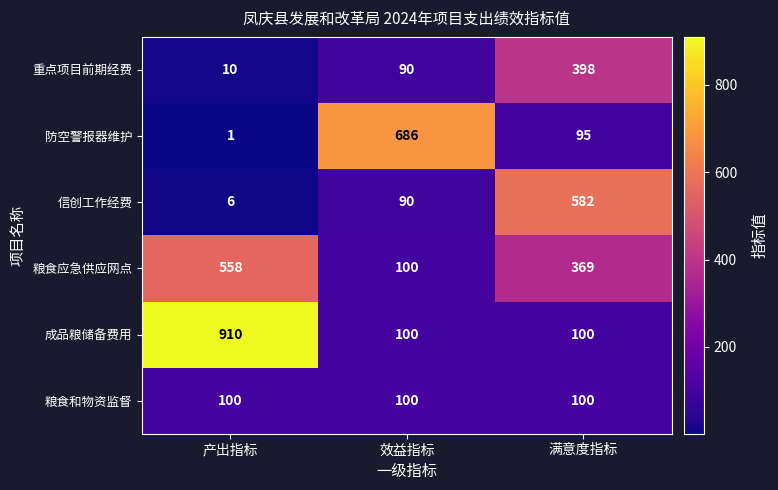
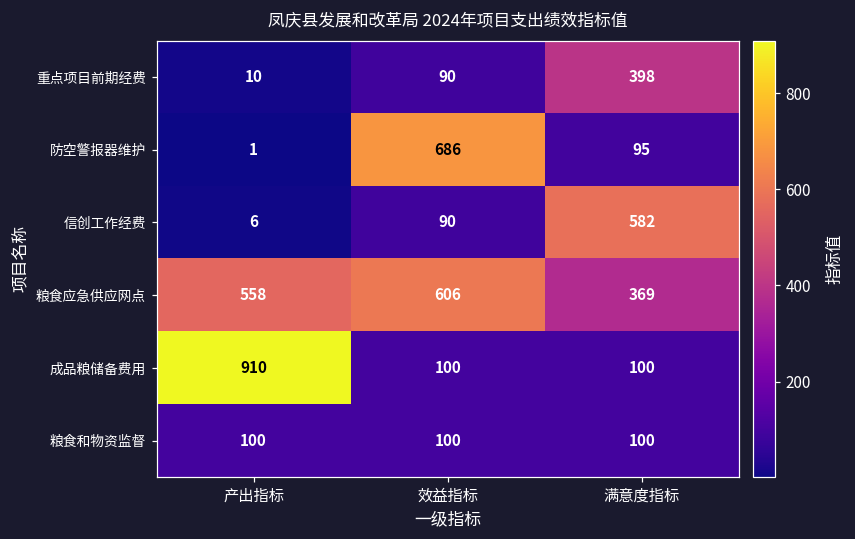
  {
    "重点项目前期经费": {
      "产出指标": 10,
      "效益指标": 90,
      "满意度指标": 398
    },
    "防空警报器维护": {
      "产出指标": 1,
      "效益指标": 686,
      "满意度指标": 95
    },
    "信创工作经费": {
      "产出指标": 6,
      "效益指标": 90,
      "满意度指标": 582
    },
    "粮食应急供应网点": {
      "产出指标": 558,
-     "效益指标": 100,
+     "效益指标": 606,
      "满意度指标": 369
    },
    "成品粮储备费用": {
      "产出指标": 910,
      "效益指标": 100,
      "满意度指标": 100
    },
    "粮食和物资监督": {
      "产出指标": 100,
      "效益指标": 100,
      "满意度指标": 100
    }
  }
